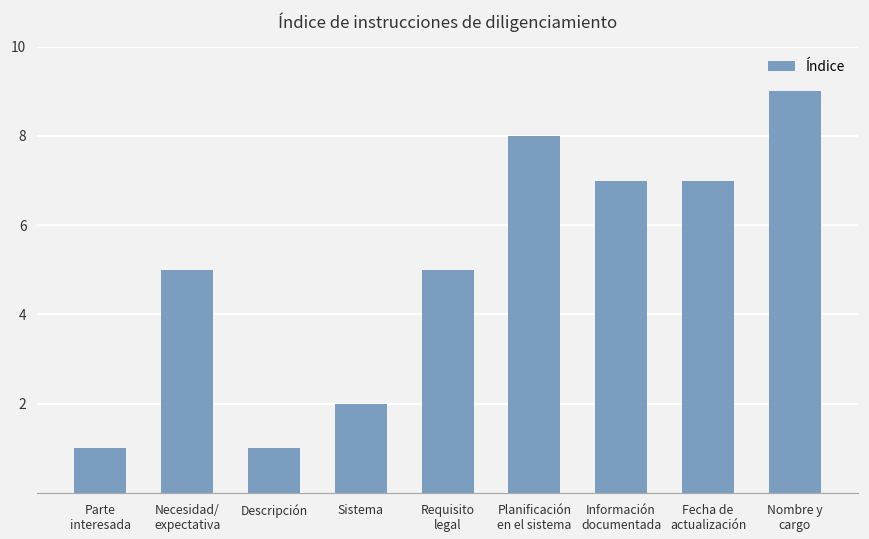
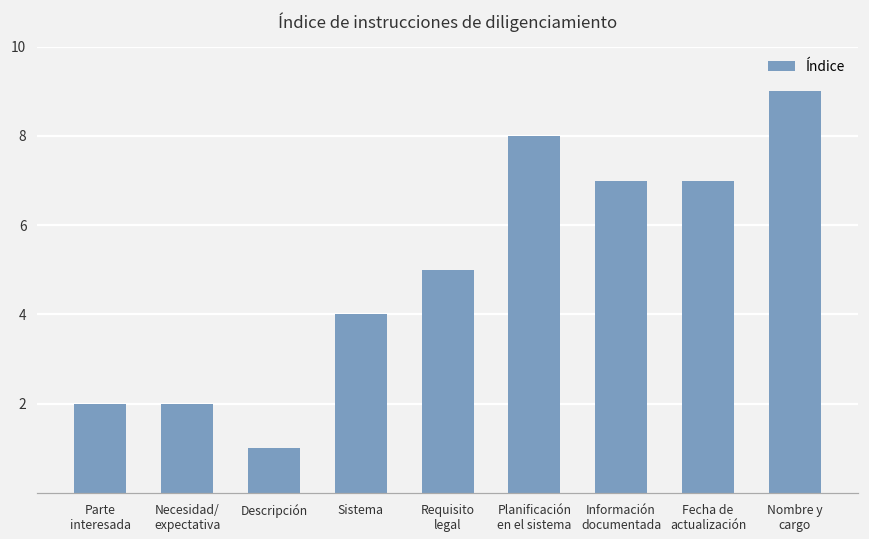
  {
-   "Parte interesada": 1,
-   "Necesidad/ expectativa": 5,
+   "Parte interesada": 2,
+   "Necesidad/ expectativa": 2,
    "Descripción": 1,
-   "Sistema": 2,
+   "Sistema": 4,
    "Requisito legal": 5,
    "Planificación en el sistema": 8,
    "Información documentada": 7,
    "Fecha de actualización": 7,
    "Nombre y cargo": 9
  }
